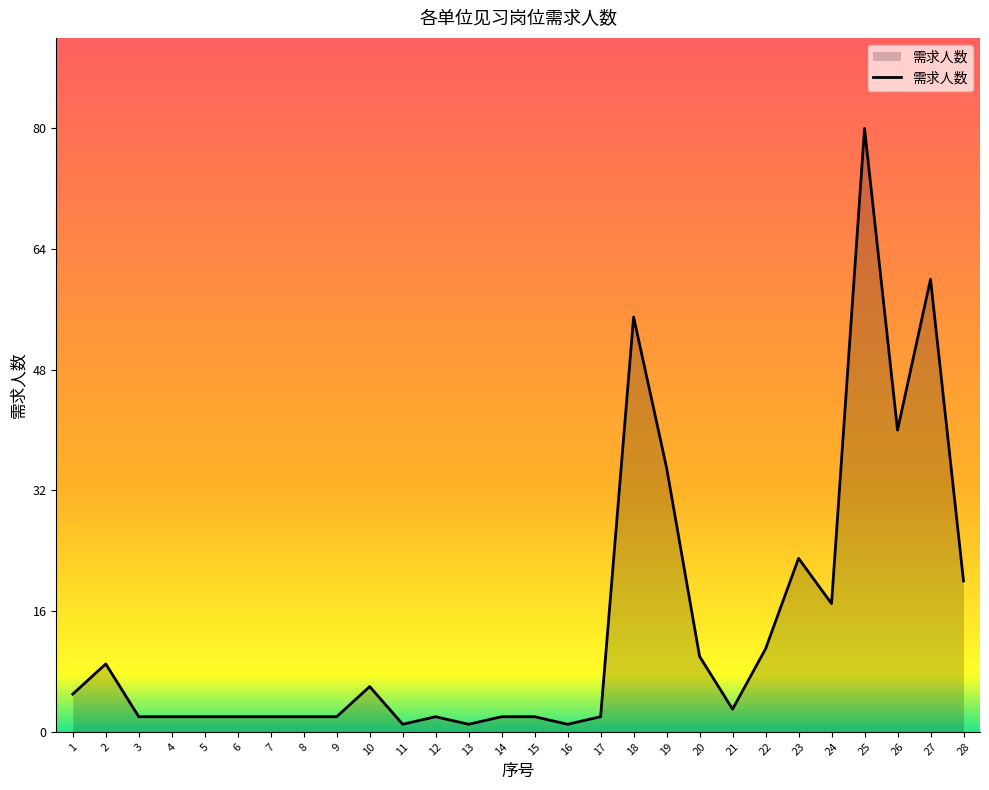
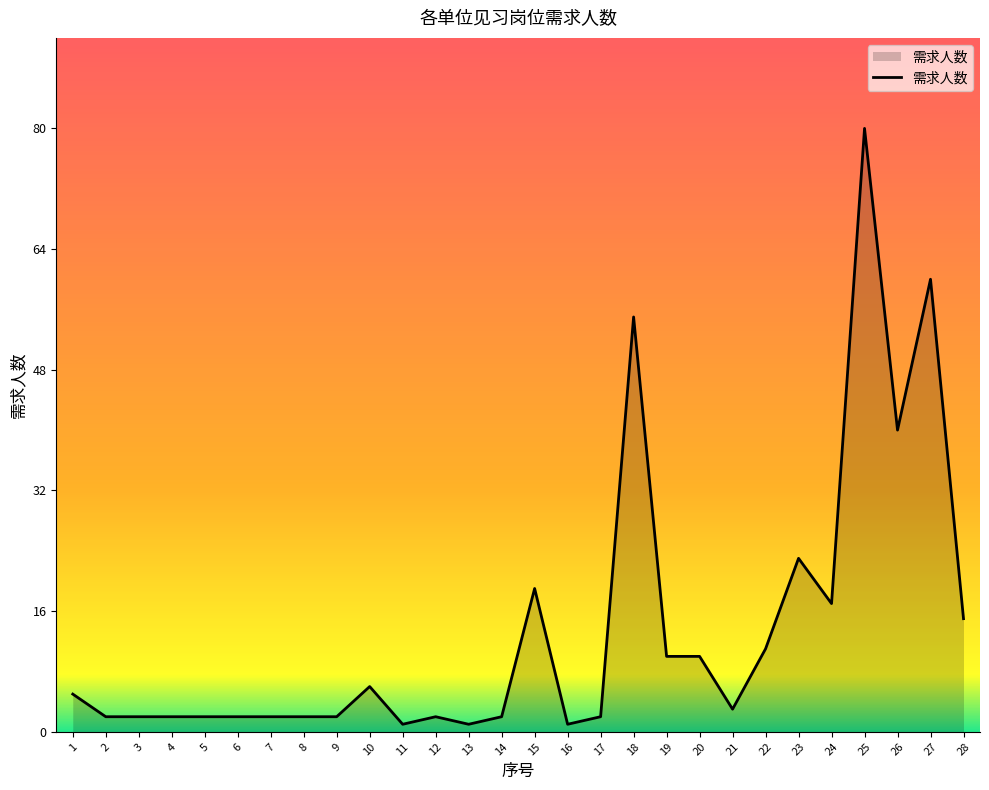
  {
    "1": 5,
-   "2": 9,
+   "2": 2,
    "3": 2,
    "4": 2,
    "5": 2,
    "6": 2,
    "7": 2,
    "8": 2,
    "9": 2,
    "10": 6,
    "11": 1,
    "12": 2,
    "13": 1,
    "14": 2,
-   "15": 2,
+   "15": 19,
    "16": 1,
    "17": 2,
    "18": 55,
-   "19": 35,
+   "19": 10,
    "20": 10,
    "21": 3,
    "22": 11,
    "23": 23,
    "24": 17,
    "25": 80,
    "26": 40,
    "27": 60,
-   "28": 20
+   "28": 15
  }
